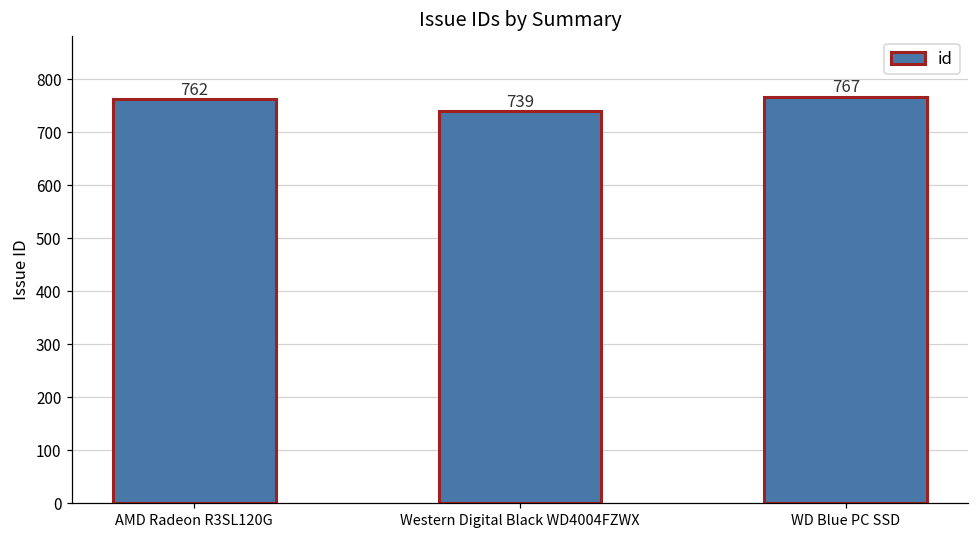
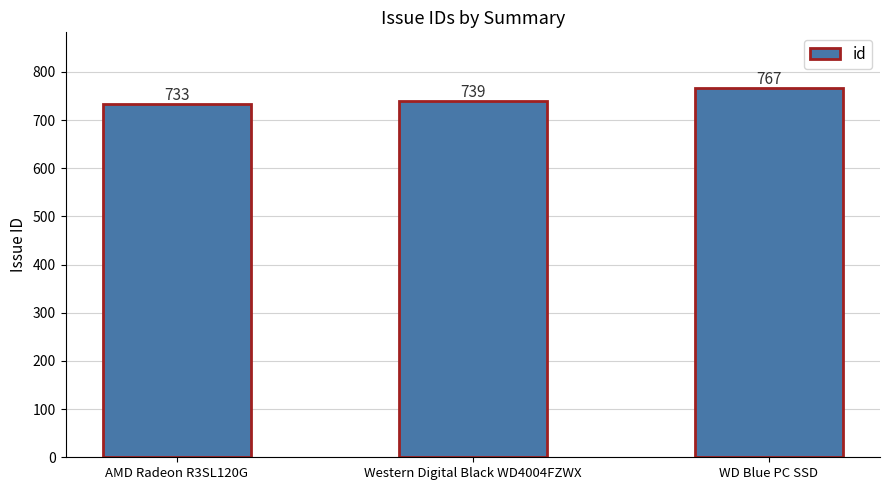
  {
-   "AMD Radeon R3SL120G": 762,
+   "AMD Radeon R3SL120G": 733,
    "Western Digital Black WD4004FZWX": 739,
    "WD Blue PC SSD": 767
  }
